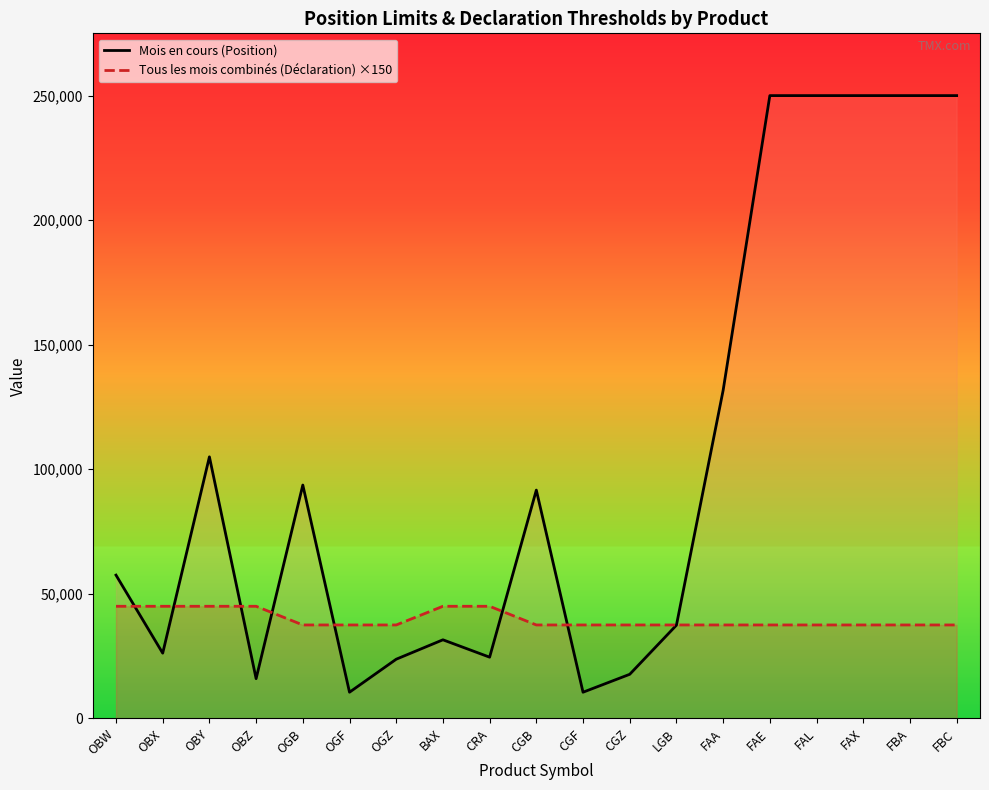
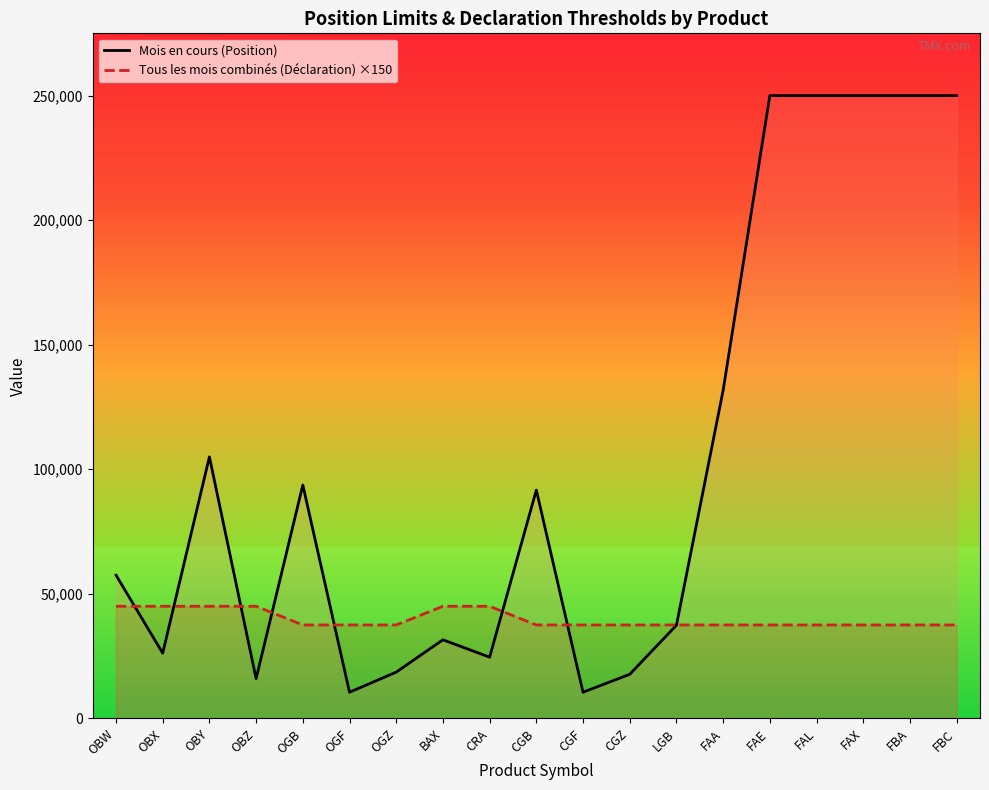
  {
    "Mois en cours (Position)": {
      "OBW": "58,000",
      "OBX": "26,000",
      "OBY": "105,000",
      "OBZ": "16,000",
      "OGB": "94,000",
      "OGF": "11,000",
-     "OGZ": "24,000",
+     "OGZ": "19,000",
      "BAX": "32,000",
      "CRA": "25,000",
      "CGB": "92,000",
      "CGF": "11,000",
      "CGZ": "18,000",
      "FAA": "132,000",
      "FAE": "250,000",
      "FAL": "250,000",
      "FAX": "250,000",
      "FBA": "250,000",
      "FBC": "250,000"
    },
    "Tous les mois combinés (Déclaration) ×150": {
      "OBW": "45,000",
      "OBX": "45,000",
      "OBY": "45,000",
      "OBZ": "45,000",
      "OGB": "38,000",
      "OGF": "38,000",
      "OGZ": "38,000",
      "BAX": "45,000",
      "CRA": "45,000",
      "CGB": "38,000",
      "CGF": "38,000",
      "CGZ": "38,000",
      "FAA": "38,000",
      "FAE": "38,000",
      "FAL": "38,000",
      "FAX": "38,000",
      "FBA": "38,000",
      "FBC": "38,000"
    }
  }
